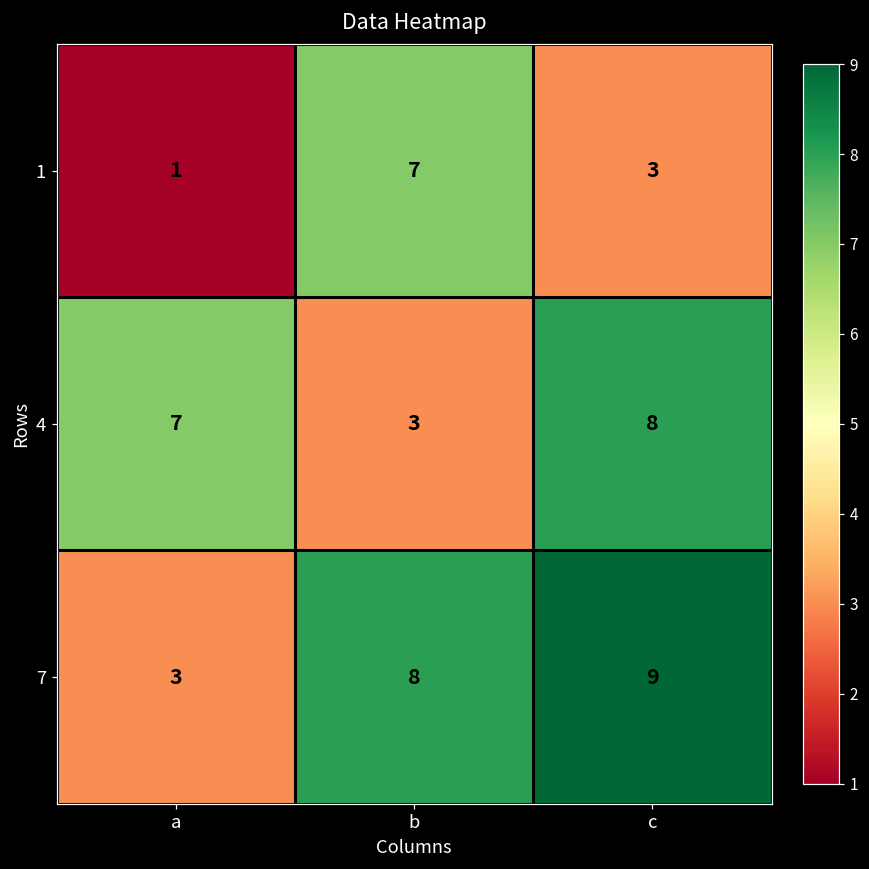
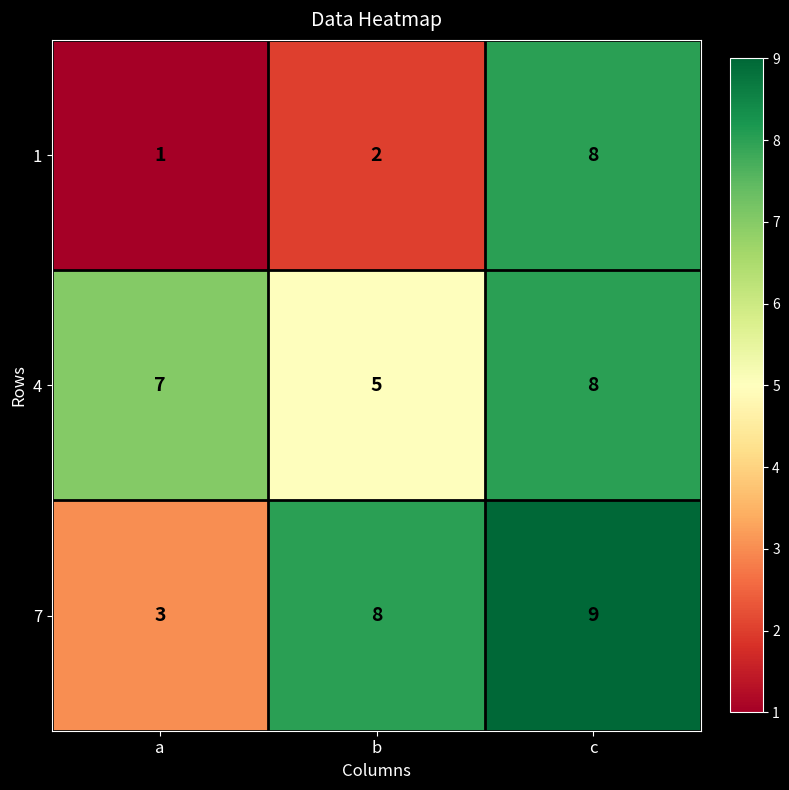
  {
    "1": {
      "a": 1,
-     "b": 7,
-     "c": 3
+     "b": 2,
+     "c": 8
    },
    "4": {
      "a": 7,
-     "b": 3,
+     "b": 5,
      "c": 8
    },
    "7": {
      "a": 3,
      "b": 8,
      "c": 9
    }
  }
